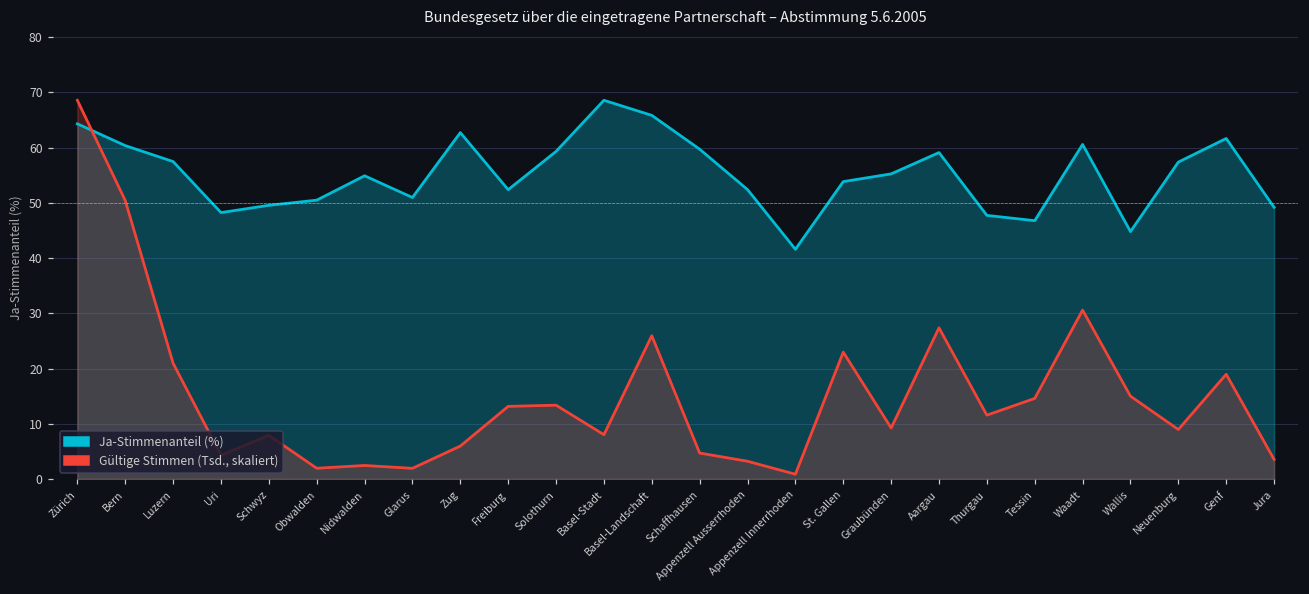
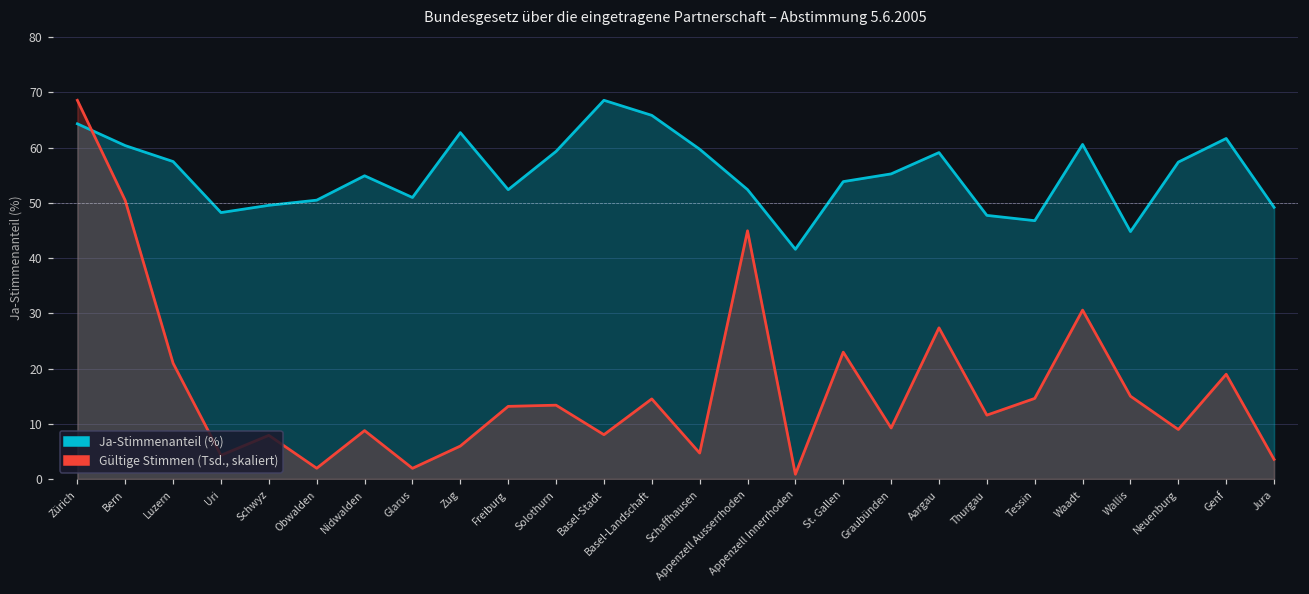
  {
    "Ja-Stimmenanteil (%)": {
      "Zürich": 64,
      "Bern": 60,
      "Luzern": 57,
      "Uri": 48,
      "Schwyz": 50,
      "Obwalden": 51,
      "Nidwalden": 55,
      "Glarus": 51,
      "Zug": 63,
      "Freiburg": 52,
      "Solothurn": 59,
      "Basel-Stadt": 69,
      "Basel-Landschaft": 66,
      "Schaffhausen": 60,
      "Appenzell Ausserrhoden": 52,
      "Appenzell Innerrhoden": 42,
      "St. Gallen": 54,
      "Graubünden": 55,
      "Aargau": 59,
      "Thurgau": 48,
      "Tessin": 47,
      "Waadt": 61,
      "Wallis": 45,
      "Neuenburg": 57,
      "Genf": 62,
      "Jura": 49
    },
    "Gültige Stimmen (Tsd., skaliert)": {
      "Zürich": 69,
      "Bern": 50,
      "Luzern": 21,
      "Obwalden": 2,
-     "Nidwalden": 2,
+     "Nidwalden": 9,
      "Glarus": 2,
      "Zug": 6,
      "Freiburg": 13,
      "Solothurn": 13,
      "Basel-Stadt": 8,
-     "Basel-Landschaft": 26,
+     "Basel-Landschaft": 15,
      "Schaffhausen": 5,
-     "Appenzell Ausserrhoden": 3,
+     "Appenzell Ausserrhoden": 45,
      "Appenzell Innerrhoden": 1,
      "St. Gallen": 23,
      "Graubünden": 9,
      "Aargau": 27,
      "Thurgau": 12,
      "Tessin": 15,
      "Waadt": 31,
      "Wallis": 15,
      "Neuenburg": 9,
      "Genf": 19,
      "Jura": 4
    }
  }
